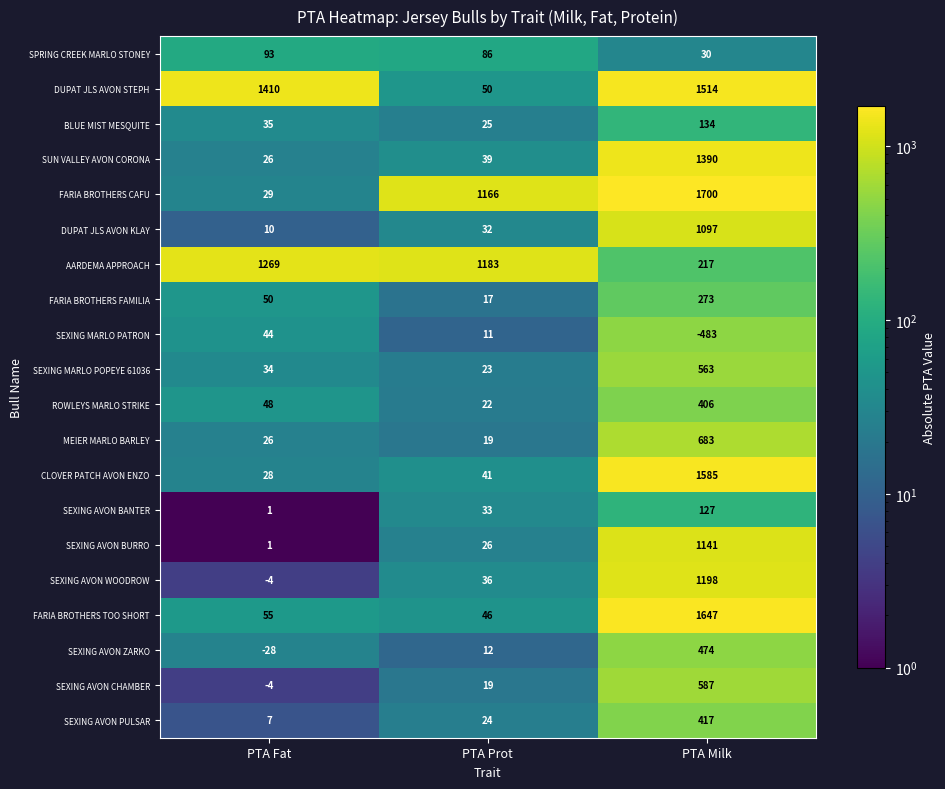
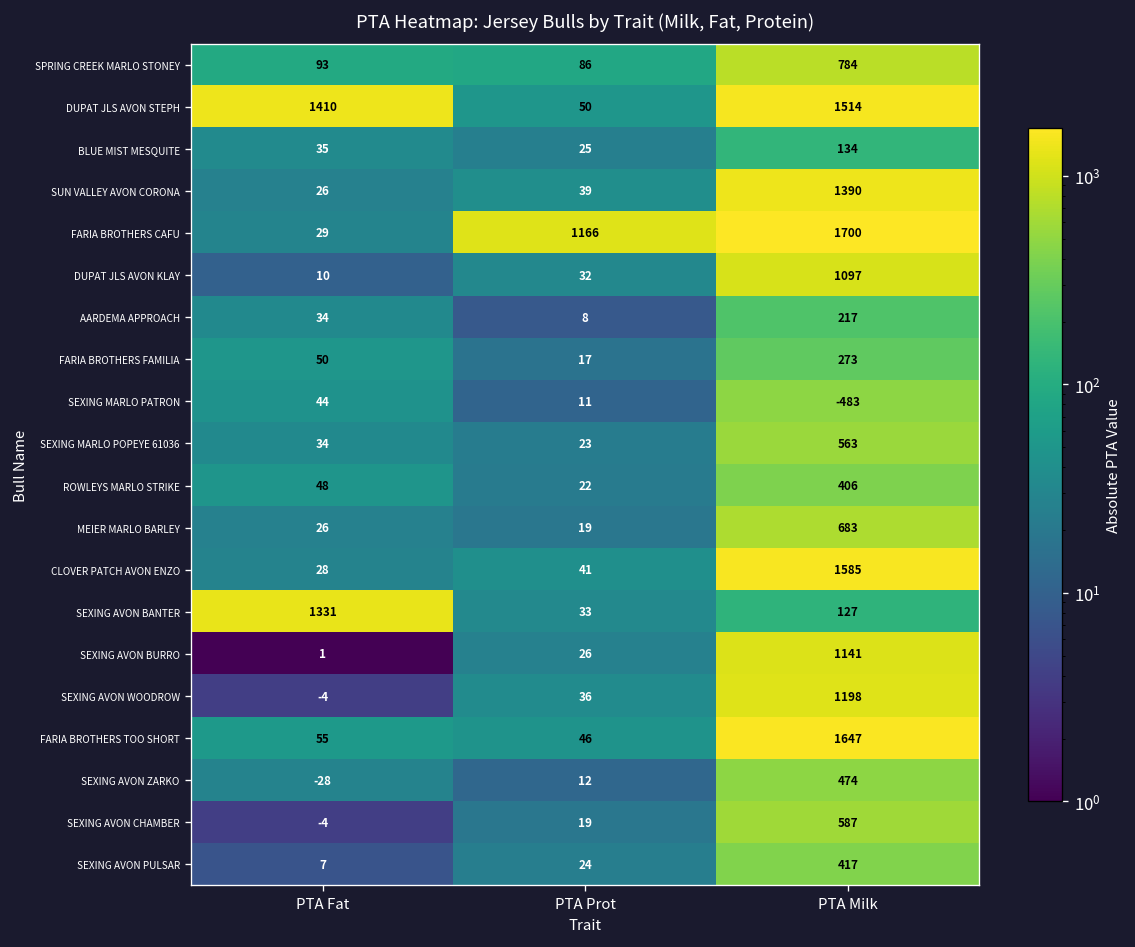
  {
    "SPRING CREEK MARLO STONEY": {
      "PTA Fat": 93,
      "PTA Prot": 86,
-     "PTA Milk": 30
+     "PTA Milk": 784
    },
    "DUPAT JLS AVON STEPH": {
      "PTA Fat": 1410,
      "PTA Prot": 50,
      "PTA Milk": 1514
    },
    "BLUE MIST MESQUITE": {
      "PTA Fat": 35,
      "PTA Prot": 25,
      "PTA Milk": 134
    },
    "SUN VALLEY AVON CORONA": {
      "PTA Fat": 26,
      "PTA Prot": 39,
      "PTA Milk": 1390
    },
    "FARIA BROTHERS CAFU": {
      "PTA Fat": 29,
      "PTA Prot": 1166,
      "PTA Milk": 1700
    },
    "DUPAT JLS AVON KLAY": {
      "PTA Fat": 10,
      "PTA Prot": 32,
      "PTA Milk": 1097
    },
    "AARDEMA APPROACH": {
-     "PTA Fat": 1269,
-     "PTA Prot": 1183,
+     "PTA Fat": 34,
+     "PTA Prot": 8,
      "PTA Milk": 217
    },
    "FARIA BROTHERS FAMILIA": {
      "PTA Fat": 50,
      "PTA Prot": 17,
      "PTA Milk": 273
    },
    "SEXING MARLO PATRON": {
      "PTA Fat": 44,
      "PTA Prot": 11,
      "PTA Milk": -483
    },
    "SEXING MARLO POPEYE 61036": {
      "PTA Fat": 34,
      "PTA Prot": 23,
      "PTA Milk": 563
    },
    "ROWLEYS MARLO STRIKE": {
      "PTA Fat": 48,
      "PTA Prot": 22,
      "PTA Milk": 406
    },
    "MEIER MARLO BARLEY": {
      "PTA Fat": 26,
      "PTA Prot": 19,
      "PTA Milk": 683
    },
    "CLOVER PATCH AVON ENZO": {
      "PTA Fat": 28,
      "PTA Prot": 41,
      "PTA Milk": 1585
    },
    "SEXING AVON BANTER": {
-     "PTA Fat": 1,
+     "PTA Fat": 1331,
      "PTA Prot": 33,
      "PTA Milk": 127
    },
    "SEXING AVON BURRO": {
      "PTA Fat": 1,
      "PTA Prot": 26,
      "PTA Milk": 1141
    },
    "SEXING AVON WOODROW": {
      "PTA Fat": -4,
      "PTA Prot": 36,
      "PTA Milk": 1198
    },
    "FARIA BROTHERS TOO SHORT": {
      "PTA Fat": 55,
      "PTA Prot": 46,
      "PTA Milk": 1647
    },
    "SEXING AVON ZARKO": {
      "PTA Fat": -28,
      "PTA Prot": 12,
      "PTA Milk": 474
    },
    "SEXING AVON CHAMBER": {
      "PTA Fat": -4,
      "PTA Prot": 19,
      "PTA Milk": 587
    },
    "SEXING AVON PULSAR": {
      "PTA Fat": 7,
      "PTA Prot": 24,
      "PTA Milk": 417
    }
  }
